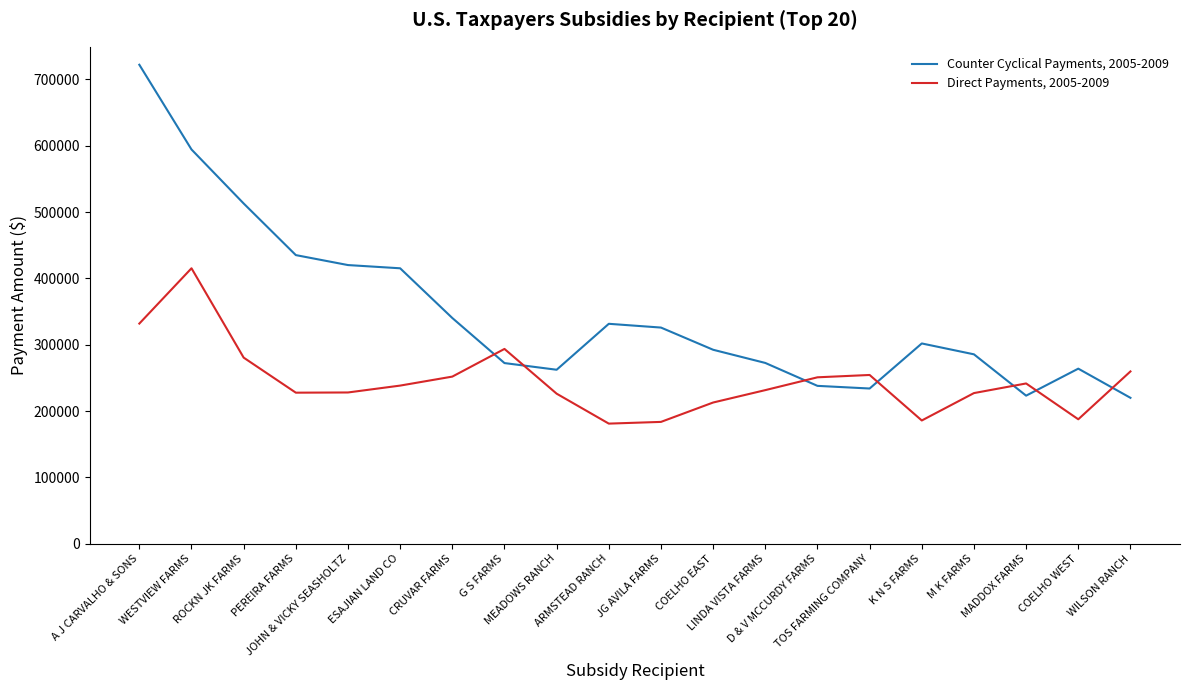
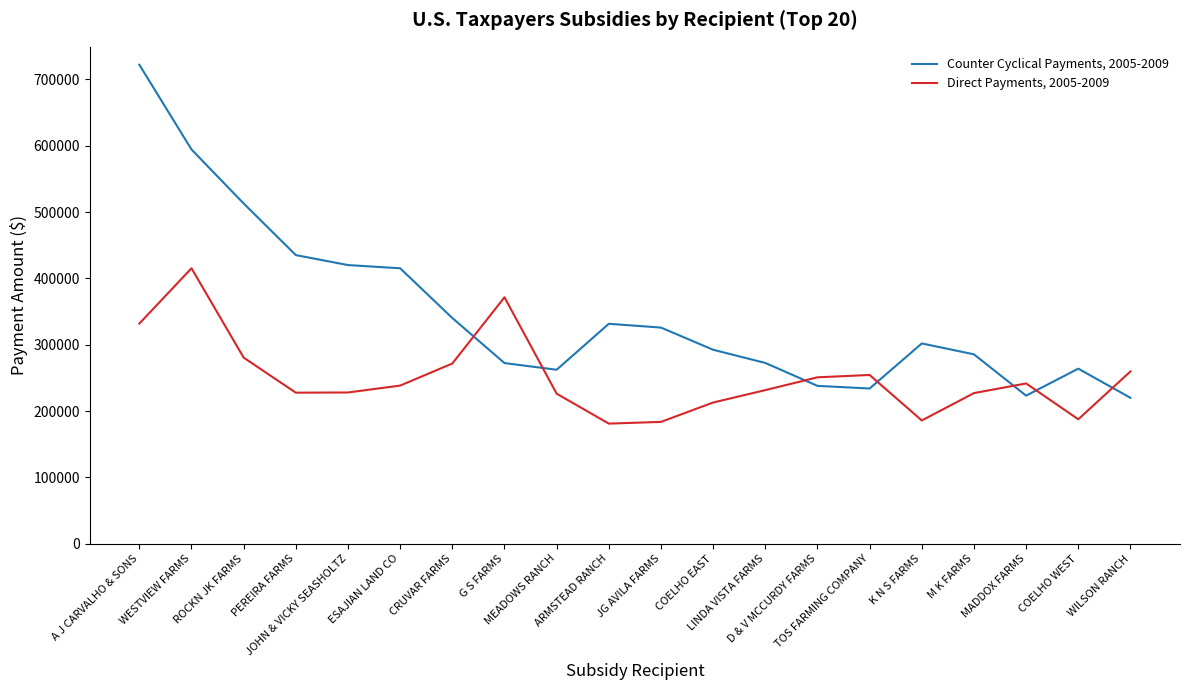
  {
    "Counter Cyclical Payments, 2005-2009": {
      "A J CARVALHO & SONS": 720000,
      "WESTVIEW FARMS": 590000,
      "ROCKN JK FARMS": 510000,
      "PEREIRA FARMS": 440000,
      "JOHN & VICKY SEASHOLTZ": 420000,
      "ESAJIAN LAND CO": 420000,
      "CRUVAR FARMS": 340000,
      "G S FARMS": 270000,
      "MEADOWS RANCH": 260000,
      "ARMSTEAD RANCH": 330000,
      "JG AVILA FARMS": 330000,
      "COELHO EAST": 290000,
      "LINDA VISTA FARMS": 270000,
      "D & V MCCURDY FARMS": 240000,
      "TOS FARMING COMPANY": 230000,
      "K N S FARMS": 300000,
      "M K FARMS": 290000,
      "MADDOX FARMS": 220000,
      "COELHO WEST": 260000,
      "WILSON RANCH": 220000
    },
    "Direct Payments, 2005-2009": {
      "A J CARVALHO & SONS": 330000,
      "WESTVIEW FARMS": 420000,
      "ROCKN JK FARMS": 280000,
      "PEREIRA FARMS": 230000,
      "JOHN & VICKY SEASHOLTZ": 230000,
      "ESAJIAN LAND CO": 240000,
-     "CRUVAR FARMS": 250000,
-     "G S FARMS": 290000,
+     "CRUVAR FARMS": 270000,
+     "G S FARMS": 370000,
      "MEADOWS RANCH": 230000,
      "ARMSTEAD RANCH": 180000,
      "JG AVILA FARMS": 180000,
      "COELHO EAST": 210000,
      "LINDA VISTA FARMS": 230000,
      "D & V MCCURDY FARMS": 250000,
      "TOS FARMING COMPANY": 250000,
      "K N S FARMS": 190000,
      "M K FARMS": 230000,
      "MADDOX FARMS": 240000,
      "COELHO WEST": 190000,
      "WILSON RANCH": 260000
    }
  }
